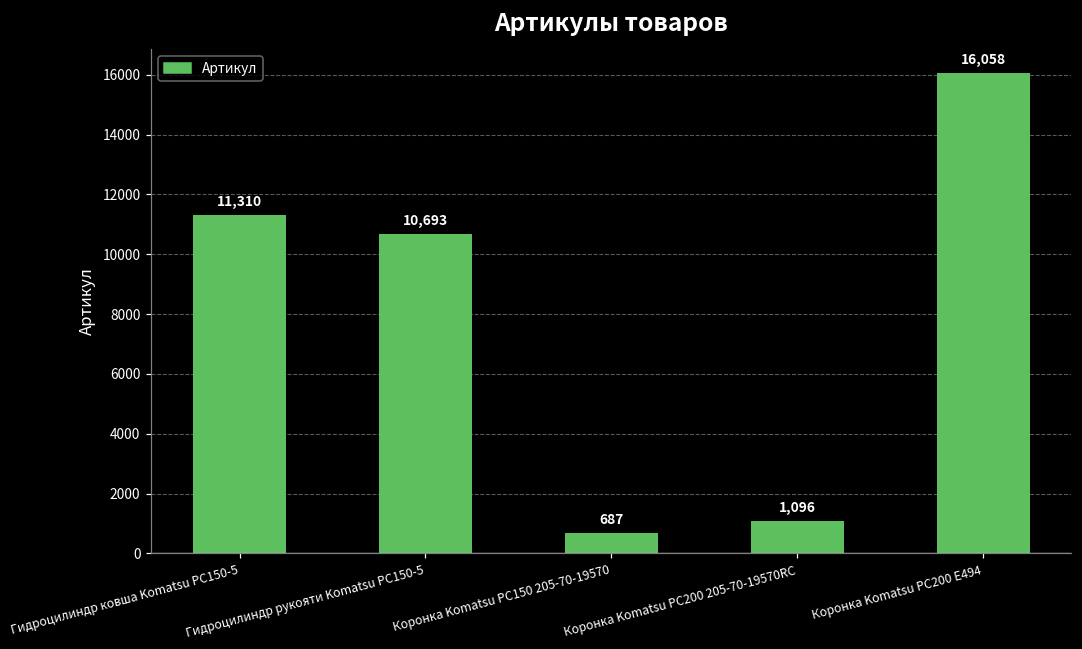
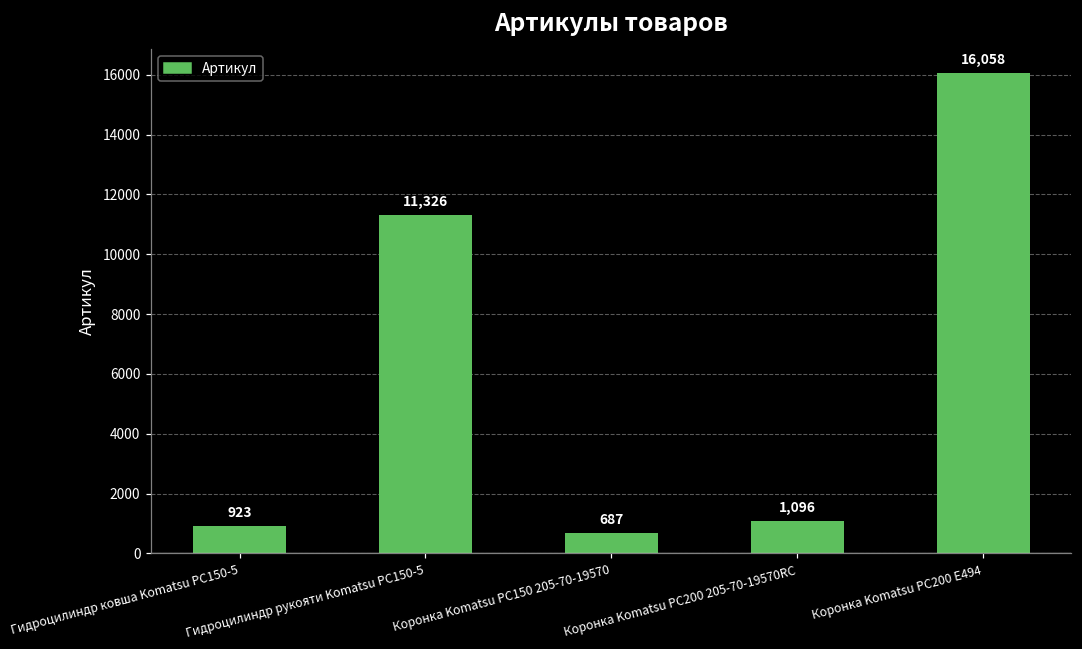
  {
-   "Гидроцилиндр ковша Komatsu PC150-5": "11,310",
-   "Гидроцилиндр рукояти Komatsu PC150-5": "10,693",
+   "Гидроцилиндр ковша Komatsu PC150-5": "923",
+   "Гидроцилиндр рукояти Komatsu PC150-5": "11,326",
    "Коронка Komatsu PC150 205-70-19570": "687",
    "Коронка Komatsu PC200 205-70-19570RC": "1,096",
    "Коронка Komatsu PC200 E494": "16,058"
  }
